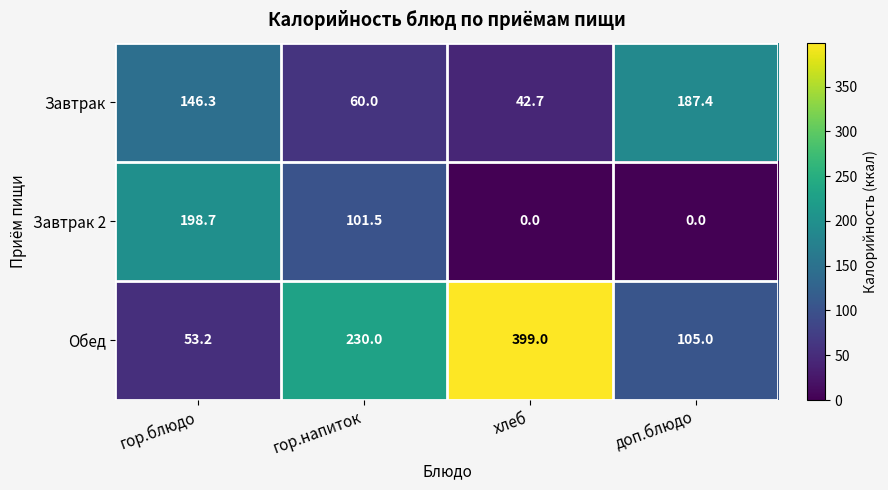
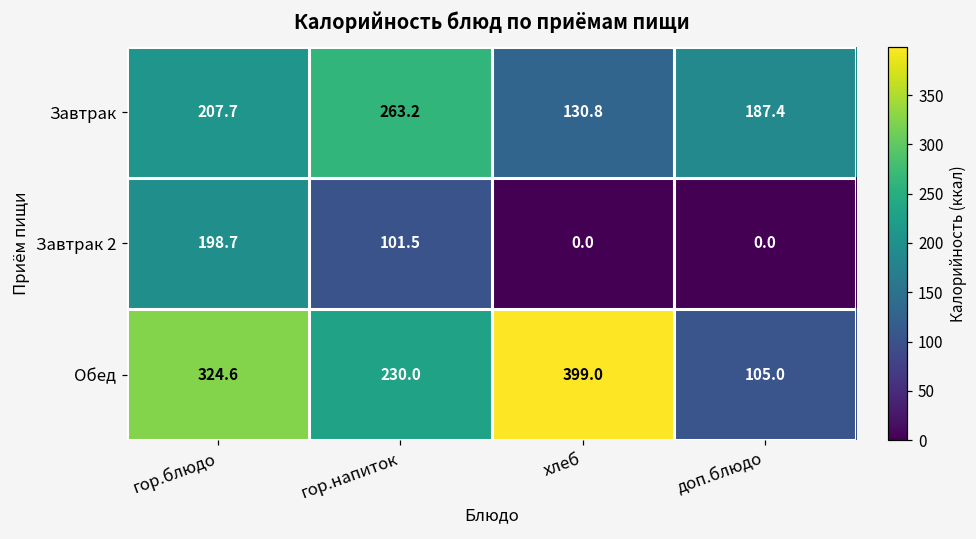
  {
    "Завтрак": {
-     "гор.блюдо": 146.3,
-     "гор.напиток": 60.0,
-     "хлеб": 42.7,
+     "гор.блюдо": 207.7,
+     "гор.напиток": 263.2,
+     "хлеб": 130.8,
      "доп.блюдо": 187.4
    },
    "Завтрак 2": {
      "гор.блюдо": 198.7,
      "гор.напиток": 101.5,
      "хлеб": 0.0,
      "доп.блюдо": 0.0
    },
    "Обед": {
-     "гор.блюдо": 53.2,
+     "гор.блюдо": 324.6,
      "гор.напиток": 230.0,
      "хлеб": 399.0,
      "доп.блюдо": 105.0
    }
  }
